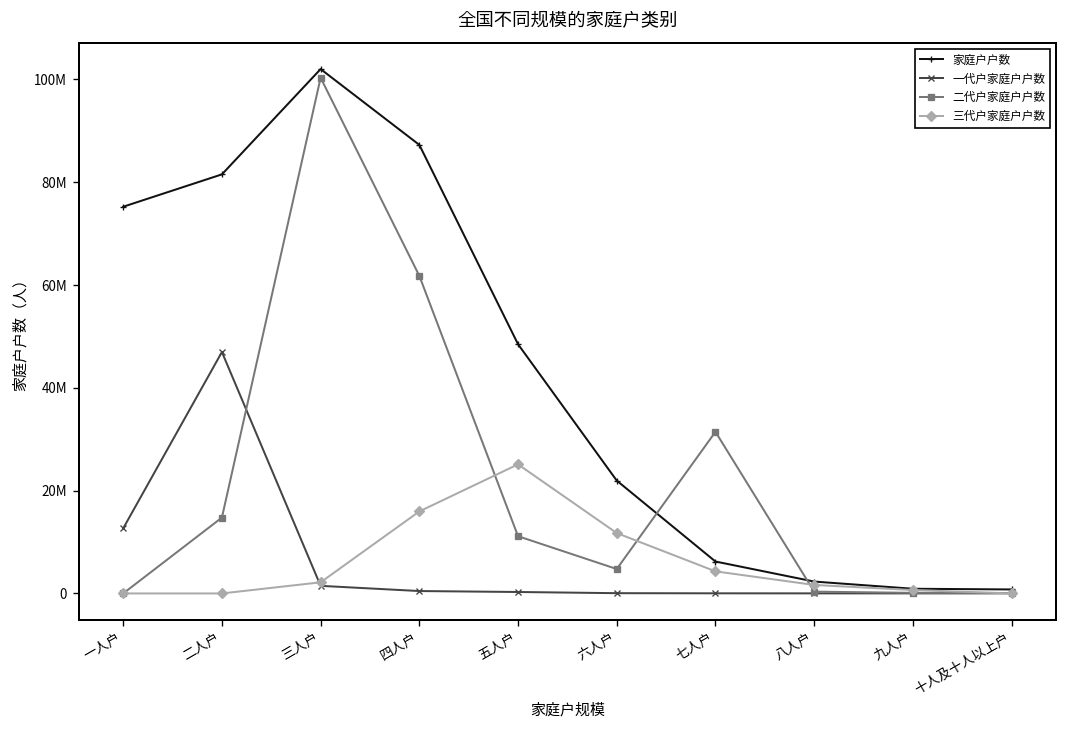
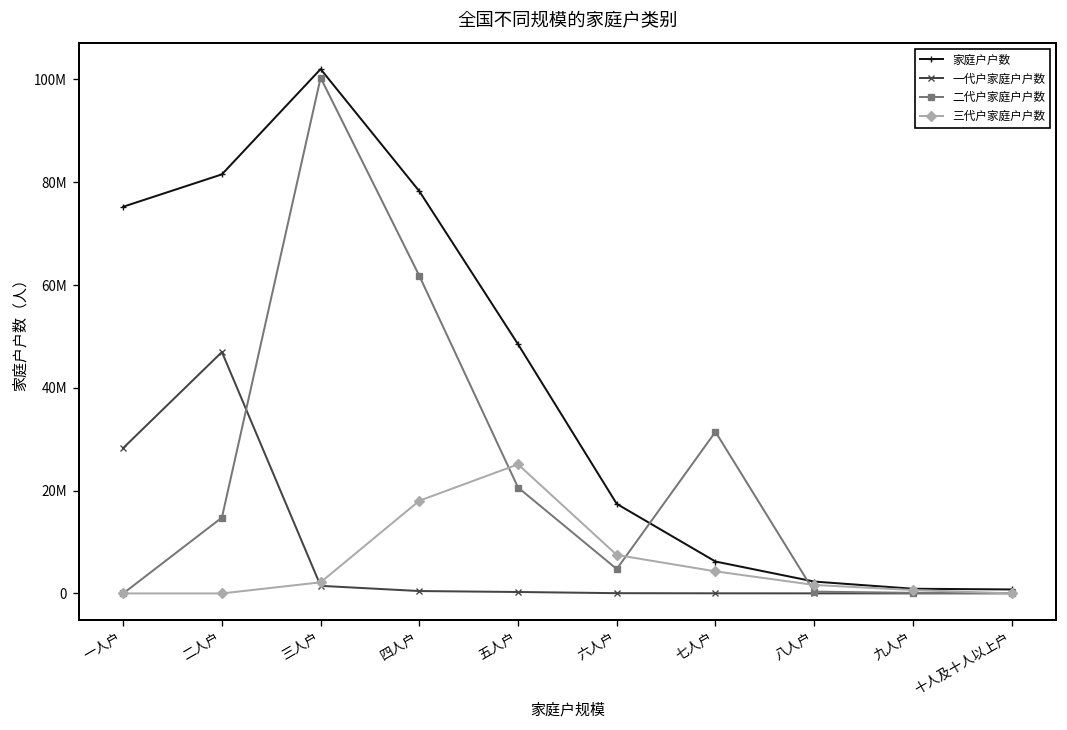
  {
    "家庭户户数": {
      "一人户": 75000000,
      "二人户": 81000000,
      "三人户": 102000000,
-     "四人户": 87000000,
+     "四人户": 78000000,
      "五人户": 48000000,
-     "六人户": 22000000,
+     "六人户": 17000000,
      "七人户": 6000000,
      "八人户": 2000000,
      "十人及十人以上户": 1000000
    },
    "一代户家庭户户数": {
-     "一人户": 13000000,
+     "一人户": 28000000,
      "二人户": 47000000,
      "三人户": 1000000,
      "四人户": 0,
      "五人户": 0,
      "六人户": 0,
      "七人户": 0
    },
    "二代户家庭户户数": {
      "二人户": 15000000,
      "三人户": 100000000,
      "四人户": 62000000,
-     "五人户": 11000000,
+     "五人户": 21000000,
      "六人户": 5000000,
      "七人户": 31000000
    },
    "三代户家庭户户数": {
      "二人户": 0,
      "三人户": 2000000,
-     "四人户": 16000000,
+     "四人户": 18000000,
      "五人户": 25000000,
-     "六人户": 12000000,
+     "六人户": 7000000,
      "七人户": 4000000,
      "八人户": 2000000
    }
  }
